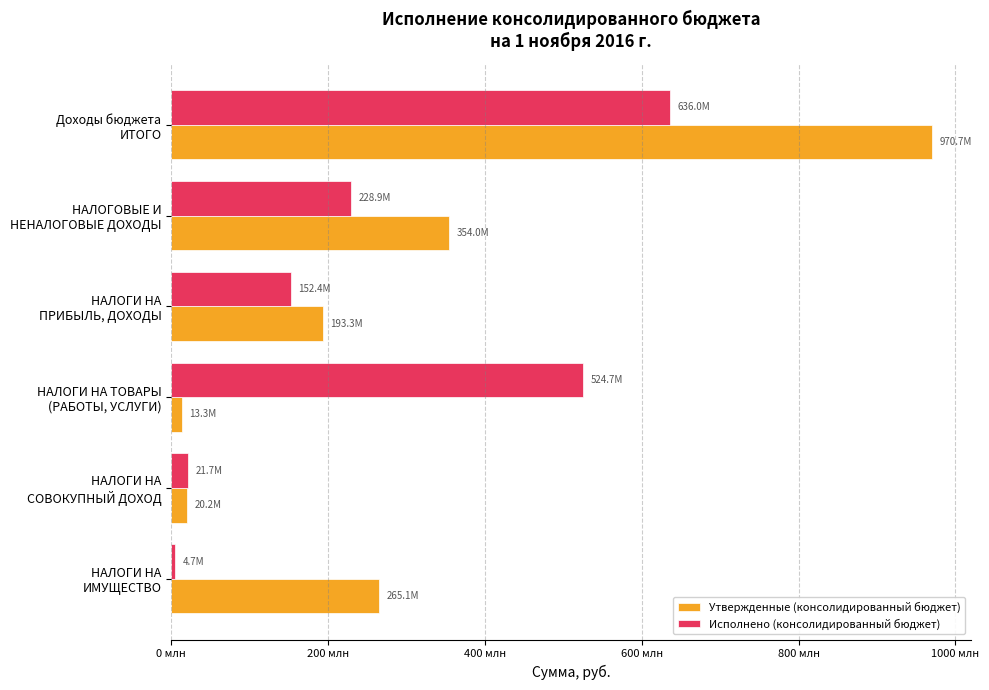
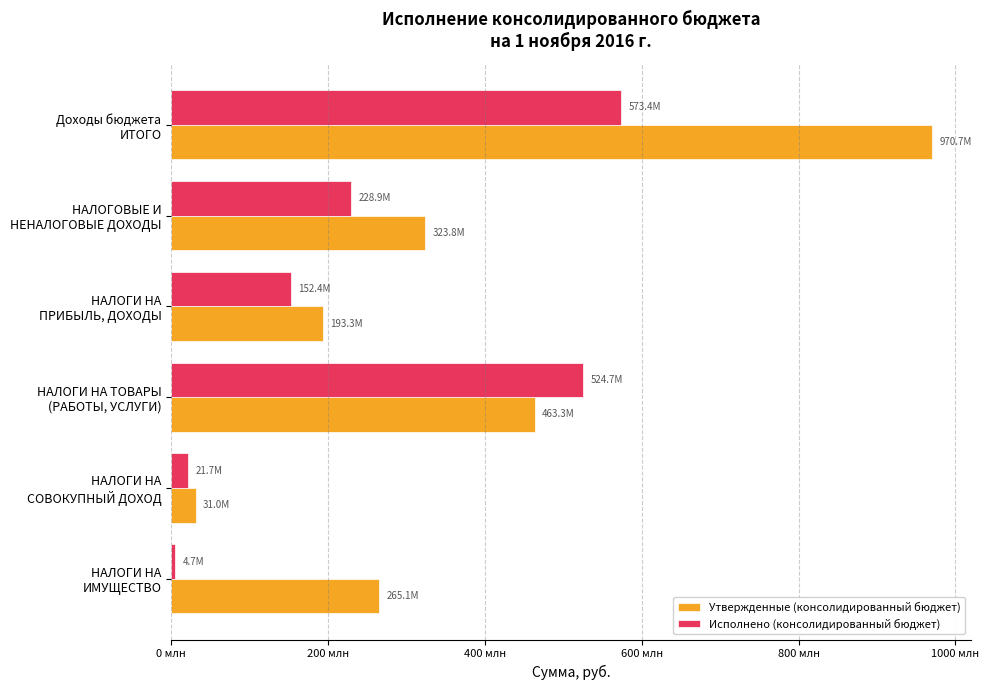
  {
    "Утвержденные (консолидированный бюджет)": {
      "Доходы бюджета ИТОГО": "970.7M",
-     "НАЛОГОВЫЕ И НЕНАЛОГОВЫЕ ДОХОДЫ": "354.0M",
+     "НАЛОГОВЫЕ И НЕНАЛОГОВЫЕ ДОХОДЫ": "323.8M",
      "НАЛОГИ НА ПРИБЫЛЬ, ДОХОДЫ": "193.3M",
-     "НАЛОГИ НА ТОВАРЫ (РАБОТЫ, УСЛУГИ)": "13.3M",
-     "НАЛОГИ НА СОВОКУПНЫЙ ДОХОД": "20.2M",
+     "НАЛОГИ НА ТОВАРЫ (РАБОТЫ, УСЛУГИ)": "463.3M",
+     "НАЛОГИ НА СОВОКУПНЫЙ ДОХОД": "31.0M",
      "НАЛОГИ НА ИМУЩЕСТВО": "265.1M"
    },
    "Исполнено (консолидированный бюджет)": {
-     "Доходы бюджета ИТОГО": "636.0M",
+     "Доходы бюджета ИТОГО": "573.4M",
      "НАЛОГОВЫЕ И НЕНАЛОГОВЫЕ ДОХОДЫ": "228.9M",
      "НАЛОГИ НА ПРИБЫЛЬ, ДОХОДЫ": "152.4M",
      "НАЛОГИ НА ТОВАРЫ (РАБОТЫ, УСЛУГИ)": "524.7M",
      "НАЛОГИ НА СОВОКУПНЫЙ ДОХОД": "21.7M",
      "НАЛОГИ НА ИМУЩЕСТВО": "4.7M"
    }
  }
